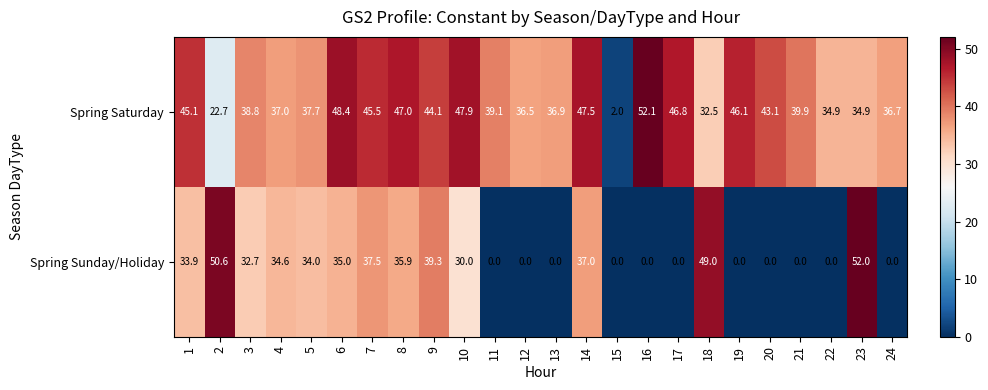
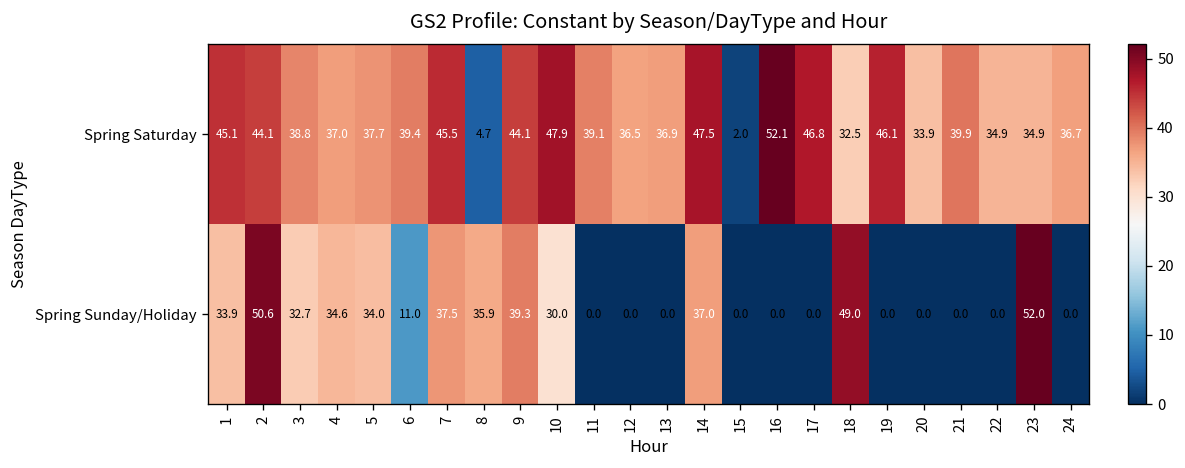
  {
    "Spring Saturday": {
      "1": 45.1,
-     "2": 22.7,
+     "2": 44.1,
      "3": 38.8,
      "4": 37.0,
      "5": 37.7,
-     "6": 48.4,
+     "6": 39.4,
      "7": 45.5,
-     "8": 47.0,
+     "8": 4.7,
      "9": 44.1,
      "10": 47.9,
      "11": 39.1,
      "12": 36.5,
      "13": 36.9,
      "14": 47.5,
      "15": 2.0,
      "16": 52.1,
      "17": 46.8,
      "18": 32.5,
      "19": 46.1,
-     "20": 43.1,
+     "20": 33.9,
      "21": 39.9,
      "22": 34.9,
      "23": 34.9,
      "24": 36.7
    },
    "Spring Sunday/Holiday": {
      "1": 33.9,
      "2": 50.6,
      "3": 32.7,
      "4": 34.6,
      "5": 34.0,
-     "6": 35.0,
+     "6": 11.0,
      "7": 37.5,
      "8": 35.9,
      "9": 39.3,
      "10": 30.0,
      "11": 0.0,
      "12": 0.0,
      "13": 0.0,
      "14": 37.0,
      "15": 0.0,
      "16": 0.0,
      "17": 0.0,
      "18": 49.0,
      "19": 0.0,
      "20": 0.0,
      "21": 0.0,
      "22": 0.0,
      "23": 52.0,
      "24": 0.0
    }
  }
